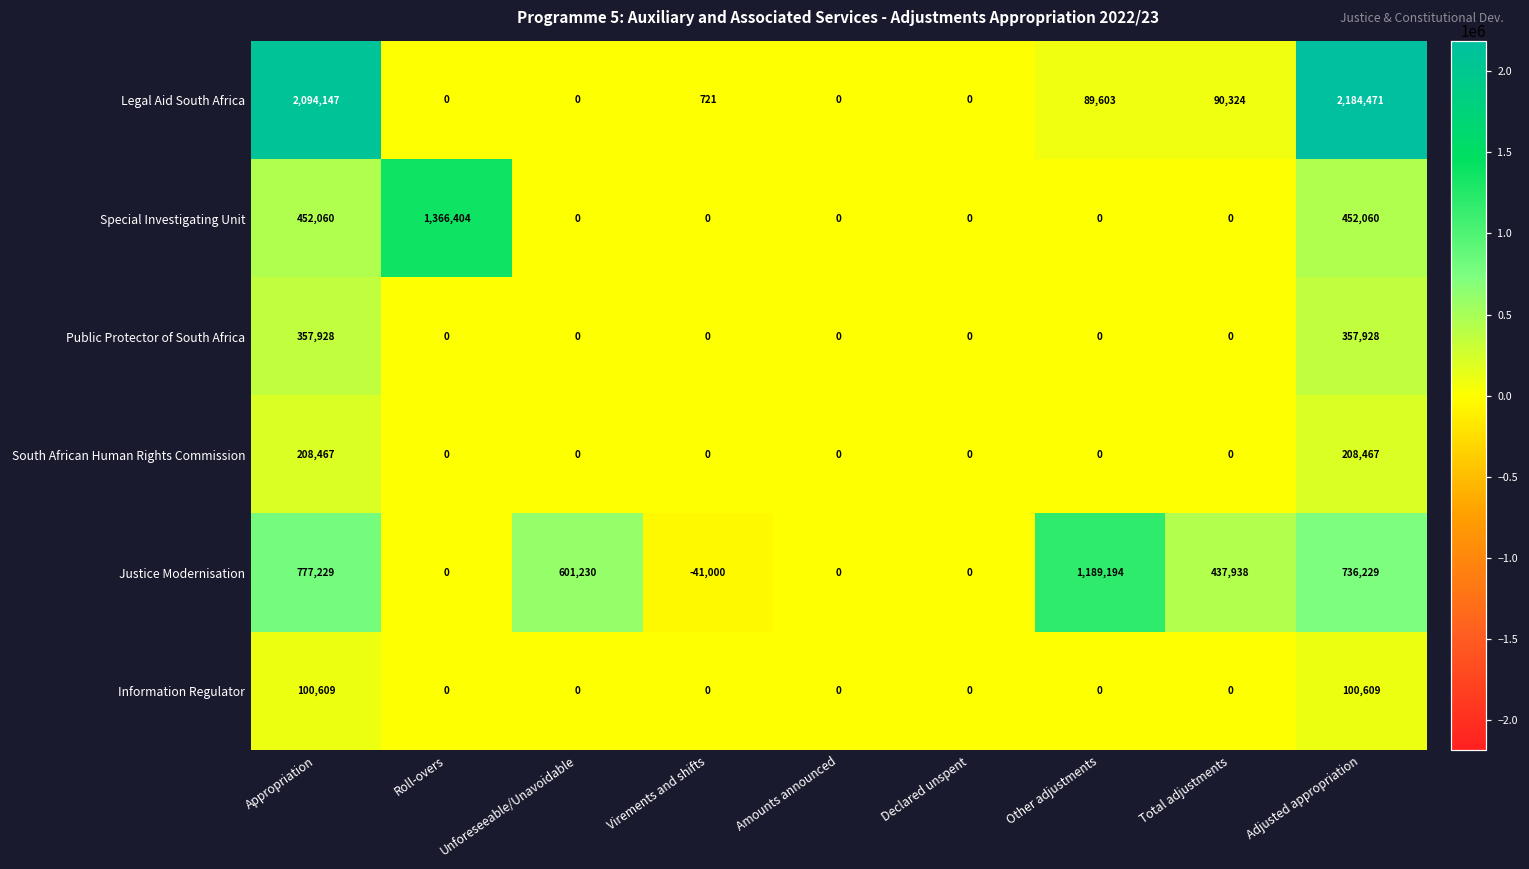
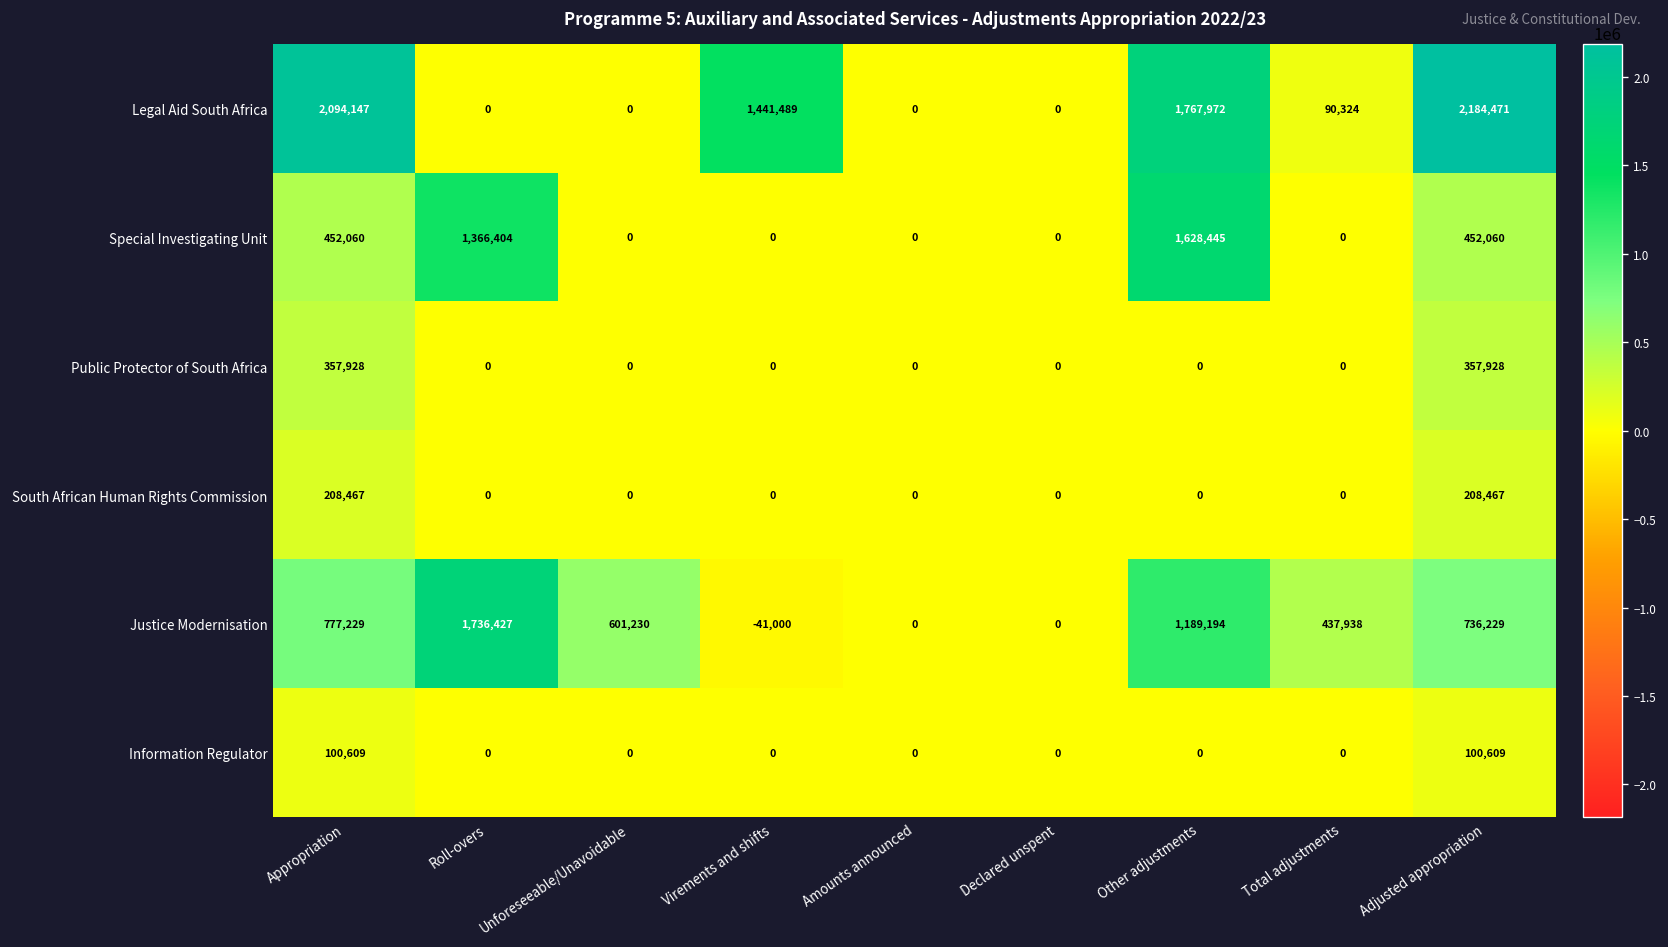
  {
    "Legal Aid South Africa": {
      "Appropriation": "2,094,147",
      "Roll-overs": "0",
      "Unforeseeable/Unavoidable": "0",
-     "Virements and shifts": "721",
+     "Virements and shifts": "1,441,489",
      "Amounts announced": "0",
      "Declared unspent": "0",
-     "Other adjustments": "89,603",
+     "Other adjustments": "1,767,972",
      "Total adjustments": "90,324",
      "Adjusted appropriation": "2,184,471"
    },
    "Special Investigating Unit": {
      "Appropriation": "452,060",
      "Roll-overs": "1,366,404",
      "Unforeseeable/Unavoidable": "0",
      "Virements and shifts": "0",
      "Amounts announced": "0",
      "Declared unspent": "0",
-     "Other adjustments": "0",
+     "Other adjustments": "1,628,445",
      "Total adjustments": "0",
      "Adjusted appropriation": "452,060"
    },
    "Public Protector of South Africa": {
      "Appropriation": "357,928",
      "Roll-overs": "0",
      "Unforeseeable/Unavoidable": "0",
      "Virements and shifts": "0",
      "Amounts announced": "0",
      "Declared unspent": "0",
      "Other adjustments": "0",
      "Total adjustments": "0",
      "Adjusted appropriation": "357,928"
    },
    "South African Human Rights Commission": {
      "Appropriation": "208,467",
      "Roll-overs": "0",
      "Unforeseeable/Unavoidable": "0",
      "Virements and shifts": "0",
      "Amounts announced": "0",
      "Declared unspent": "0",
      "Other adjustments": "0",
      "Total adjustments": "0",
      "Adjusted appropriation": "208,467"
    },
    "Justice Modernisation": {
      "Appropriation": "777,229",
-     "Roll-overs": "0",
+     "Roll-overs": "1,736,427",
      "Unforeseeable/Unavoidable": "601,230",
      "Virements and shifts": "-41,000",
      "Amounts announced": "0",
      "Declared unspent": "0",
      "Other adjustments": "1,189,194",
      "Total adjustments": "437,938",
      "Adjusted appropriation": "736,229"
    },
    "Information Regulator": {
      "Appropriation": "100,609",
      "Roll-overs": "0",
      "Unforeseeable/Unavoidable": "0",
      "Virements and shifts": "0",
      "Amounts announced": "0",
      "Declared unspent": "0",
      "Other adjustments": "0",
      "Total adjustments": "0",
      "Adjusted appropriation": "100,609"
    }
  }
